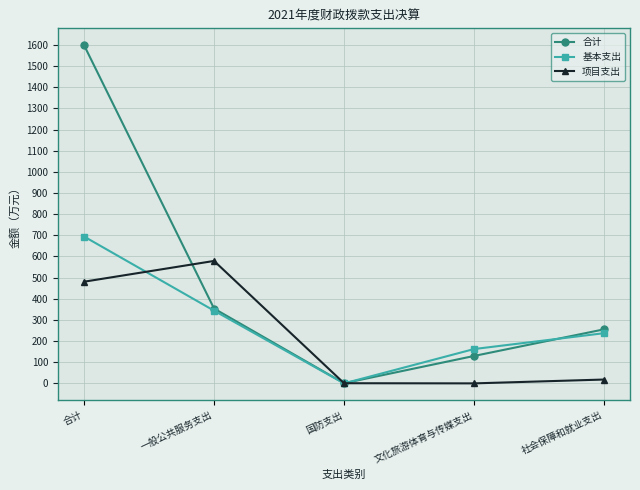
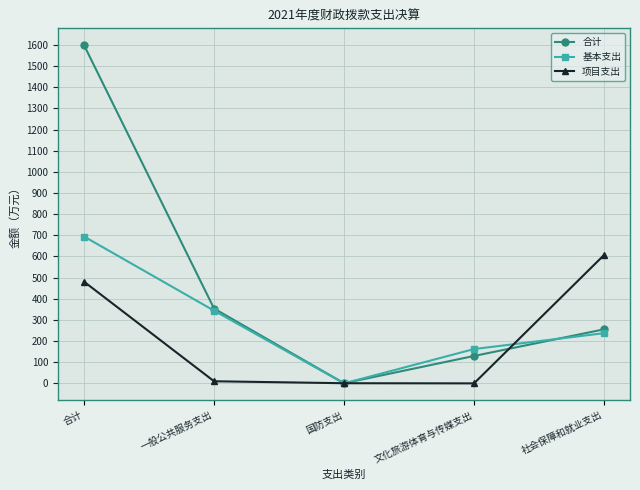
  {
    "合计": {
      "合计": 1600,
      "文化旅游体育与传媒支出": 130,
      "社会保障和就业支出": 260
    },
    "基本支出": {
      "合计": 690,
      "文化旅游体育与传媒支出": 160,
      "社会保障和就业支出": 240
    },
    "项目支出": {
      "合计": 480,
-     "一般公共服务支出": 580,
+     "一般公共服务支出": 10,
      "文化旅游体育与传媒支出": 0,
-     "社会保障和就业支出": 20
+     "社会保障和就业支出": 610
    }
  }
